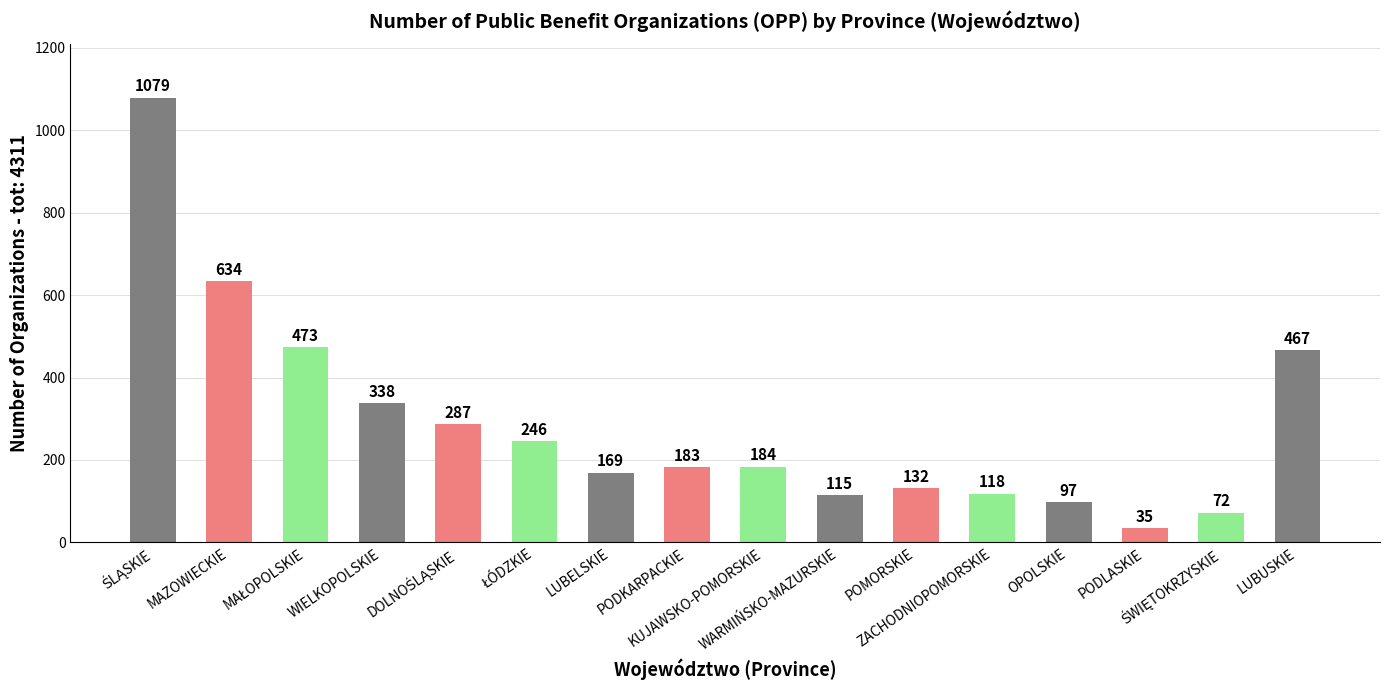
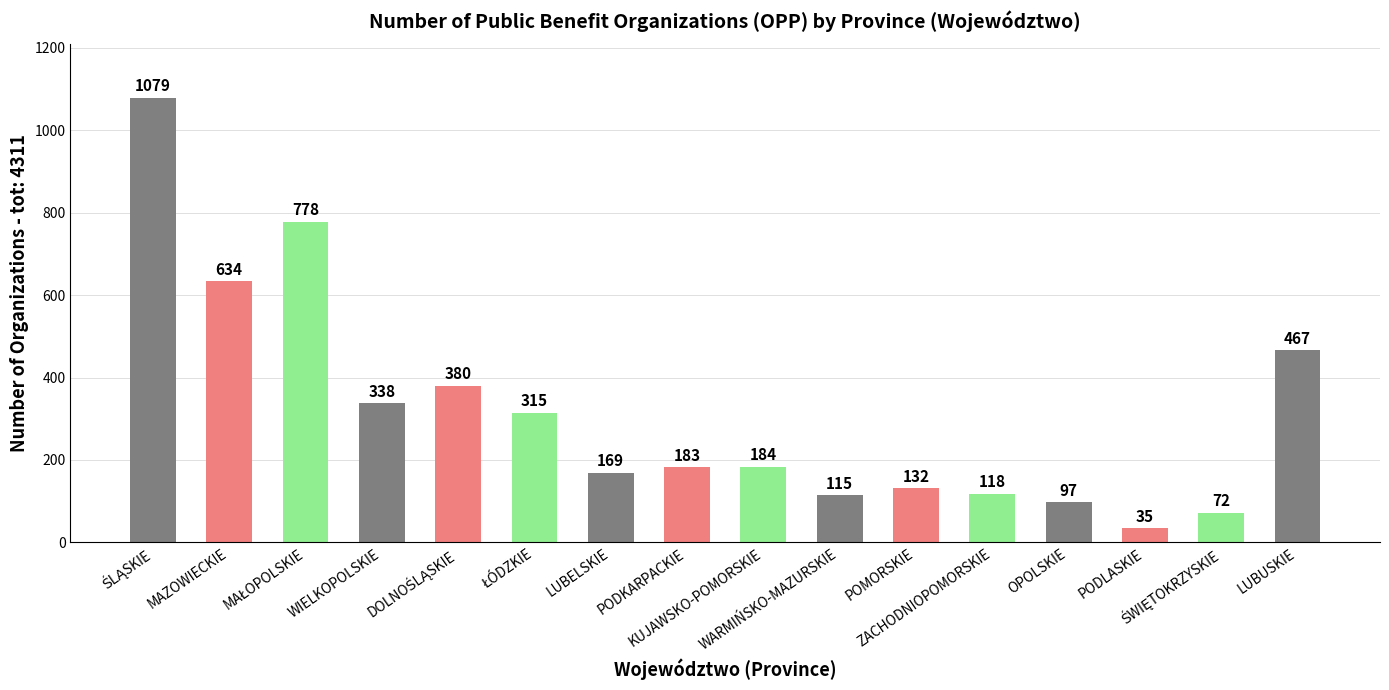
  {
    "ŚLĄSKIE": 1079,
    "MAZOWIECKIE": 634,
-   "MAŁOPOLSKIE": 473,
+   "MAŁOPOLSKIE": 778,
    "WIELKOPOLSKIE": 338,
-   "DOLNOŚLĄSKIE": 287,
-   "ŁÓDZKIE": 246,
+   "DOLNOŚLĄSKIE": 380,
+   "ŁÓDZKIE": 315,
    "LUBELSKIE": 169,
    "PODKARPACKIE": 183,
    "KUJAWSKO-POMORSKIE": 184,
    "WARMIŃSKO-MAZURSKIE": 115,
    "POMORSKIE": 132,
    "ZACHODNIOPOMORSKIE": 118,
    "OPOLSKIE": 97,
    "PODLASKIE": 35,
    "ŚWIĘTOKRZYSKIE": 72,
    "LUBUSKIE": 467
  }
